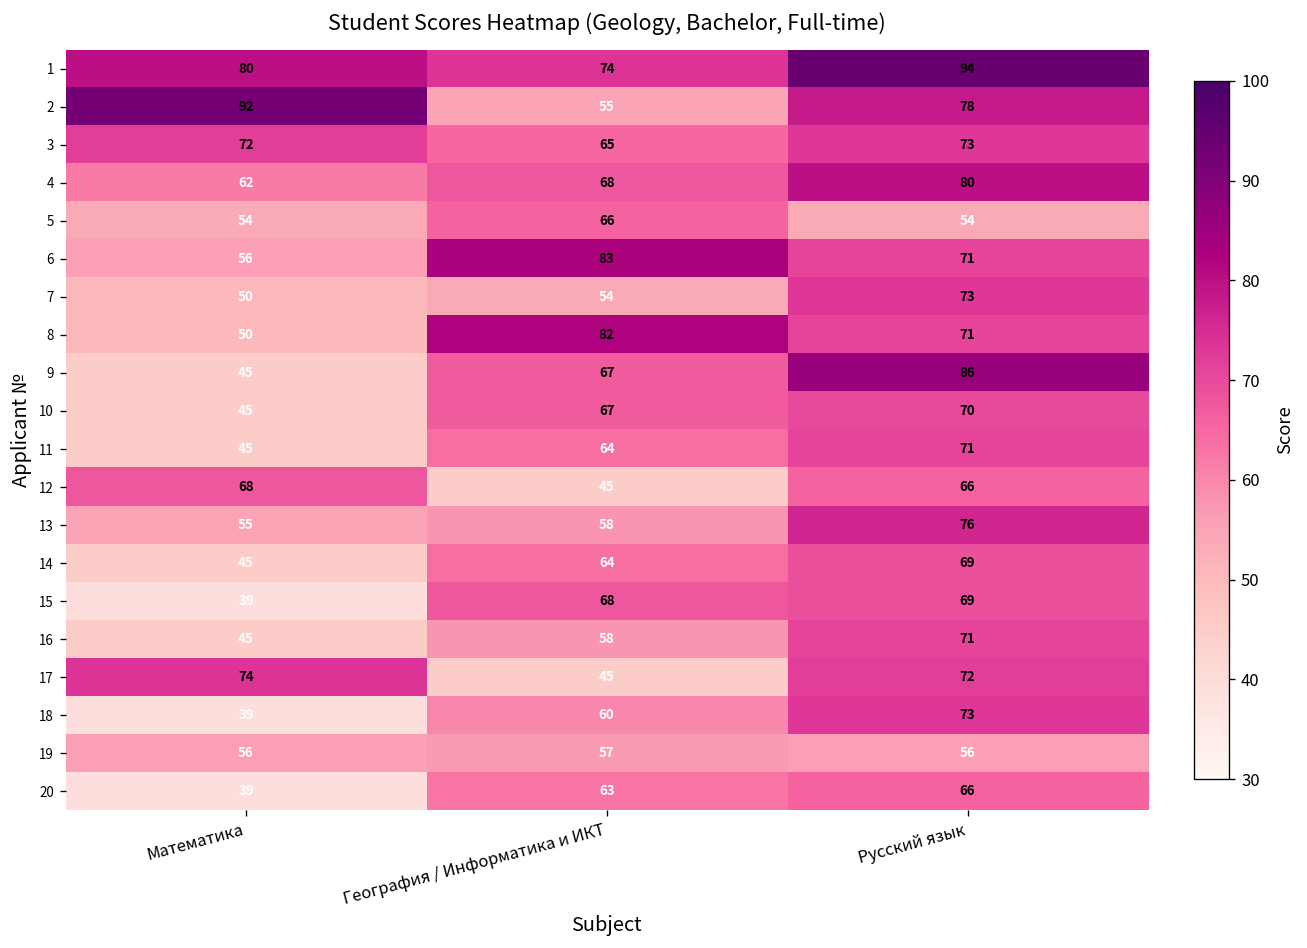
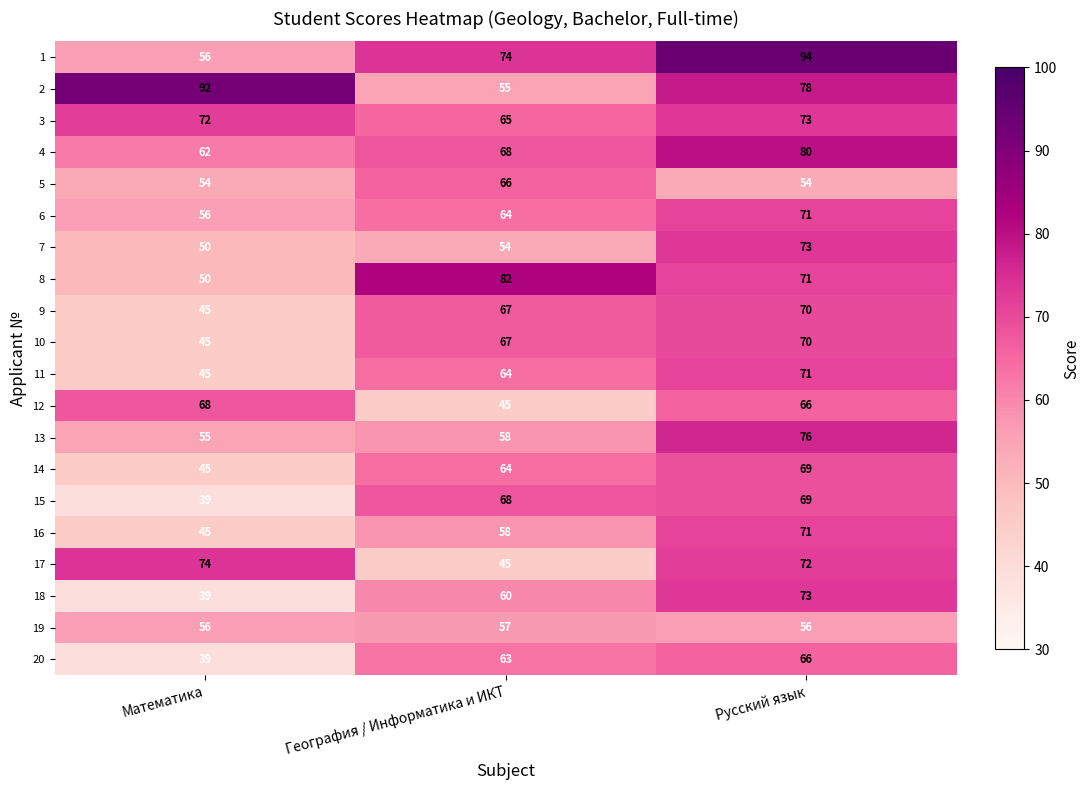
  {
    "1": {
-     "Математика": 80,
+     "Математика": 56,
      "География / Информатика и ИКТ": 74,
      "Русский язык": 94
    },
    "2": {
      "Математика": 92,
      "География / Информатика и ИКТ": 55,
      "Русский язык": 78
    },
    "3": {
      "Математика": 72,
      "География / Информатика и ИКТ": 65,
      "Русский язык": 73
    },
    "4": {
      "Математика": 62,
      "География / Информатика и ИКТ": 68,
      "Русский язык": 80
    },
    "5": {
      "Математика": 54,
      "География / Информатика и ИКТ": 66,
      "Русский язык": 54
    },
    "6": {
      "Математика": 56,
-     "География / Информатика и ИКТ": 83,
+     "География / Информатика и ИКТ": 64,
      "Русский язык": 71
    },
    "7": {
      "Математика": 50,
      "География / Информатика и ИКТ": 54,
      "Русский язык": 73
    },
    "8": {
      "Математика": 50,
      "География / Информатика и ИКТ": 82,
      "Русский язык": 71
    },
    "9": {
      "Математика": 45,
      "География / Информатика и ИКТ": 67,
-     "Русский язык": 86
+     "Русский язык": 70
    },
    "10": {
      "Математика": 45,
      "География / Информатика и ИКТ": 67,
      "Русский язык": 70
    },
    "11": {
      "Математика": 45,
      "География / Информатика и ИКТ": 64,
      "Русский язык": 71
    },
    "12": {
      "Математика": 68,
      "География / Информатика и ИКТ": 45,
      "Русский язык": 66
    },
    "13": {
      "Математика": 55,
      "География / Информатика и ИКТ": 58,
      "Русский язык": 76
    },
    "14": {
      "Математика": 45,
      "География / Информатика и ИКТ": 64,
      "Русский язык": 69
    },
    "15": {
      "География / Информатика и ИКТ": 68,
      "Русский язык": 69
    },
    "16": {
      "Математика": 45,
      "География / Информатика и ИКТ": 58,
      "Русский язык": 71
    },
    "17": {
      "Математика": 74,
      "География / Информатика и ИКТ": 45,
      "Русский язык": 72
    },
    "18": {
      "География / Информатика и ИКТ": 60,
      "Русский язык": 73
    },
    "19": {
      "Математика": 56,
      "География / Информатика и ИКТ": 57,
      "Русский язык": 56
    },
    "20": {
      "География / Информатика и ИКТ": 63,
      "Русский язык": 66
    }
  }
